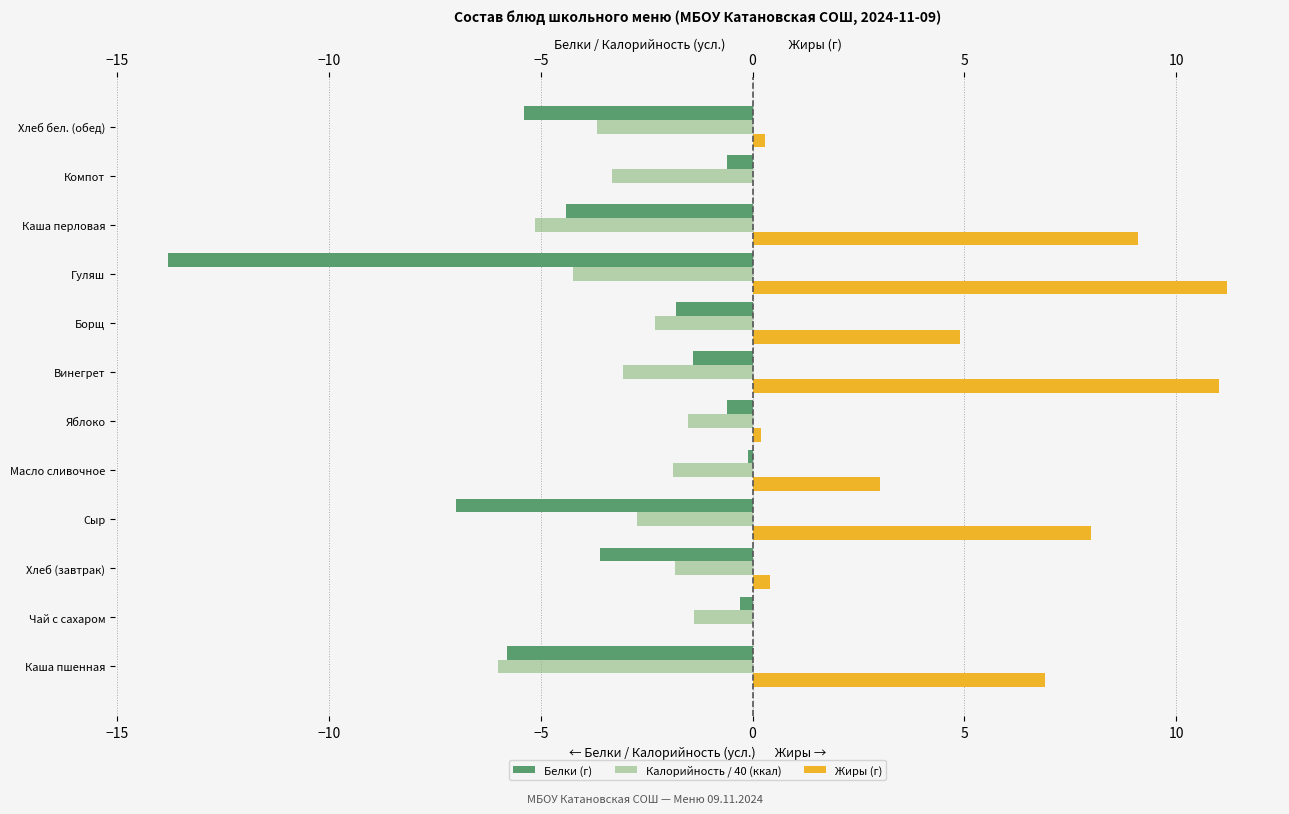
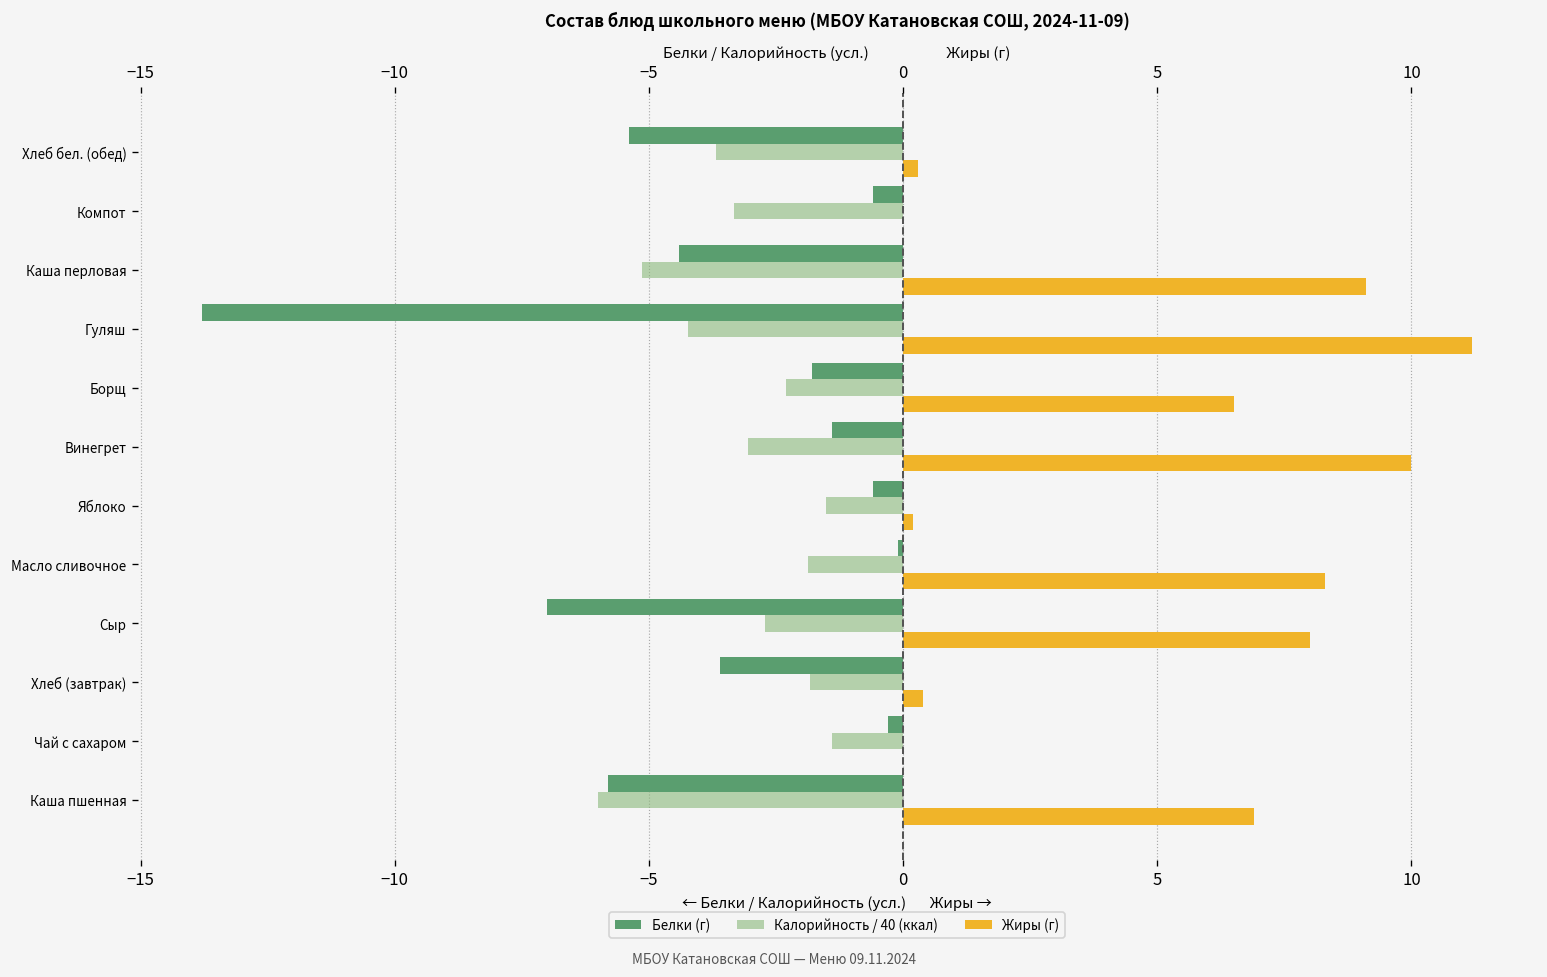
  {
    "Жиры (г)": {
      "Хлеб бел. (обед)": 0.3,
      "Компот": 0.0,
      "Каша перловая": 9.1,
      "Гуляш": 11.2,
-     "Борщ": 4.9,
-     "Винегрет": 11,
+     "Борщ": 6.5,
+     "Винегрет": 10,
      "Яблоко": 0.2,
-     "Масло сливочное": 3.0,
+     "Масло сливочное": 8.3,
      "Сыр": 8.0,
      "Хлеб (завтрак)": 0.4,
      "Чай с сахаром": 0.0,
      "Каша пшенная": 6.9
    }
  }
